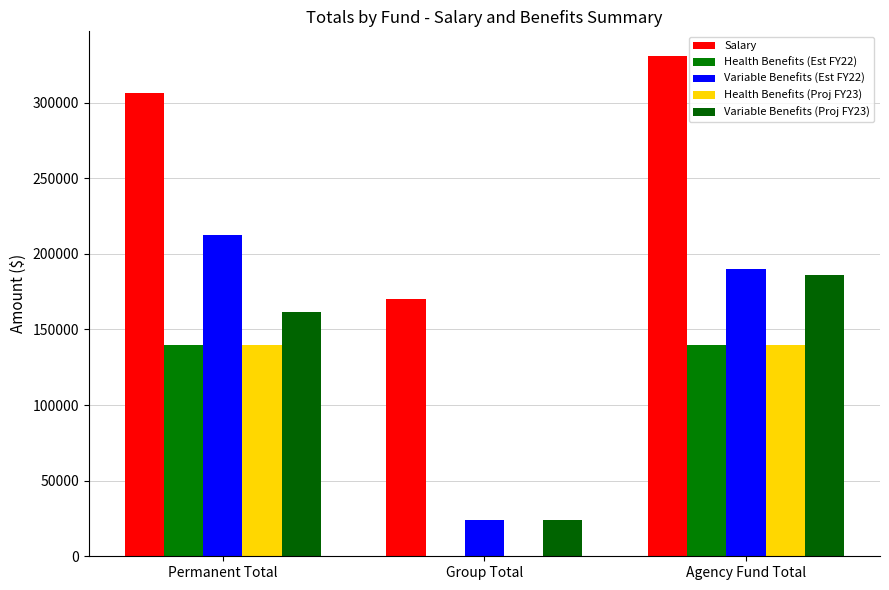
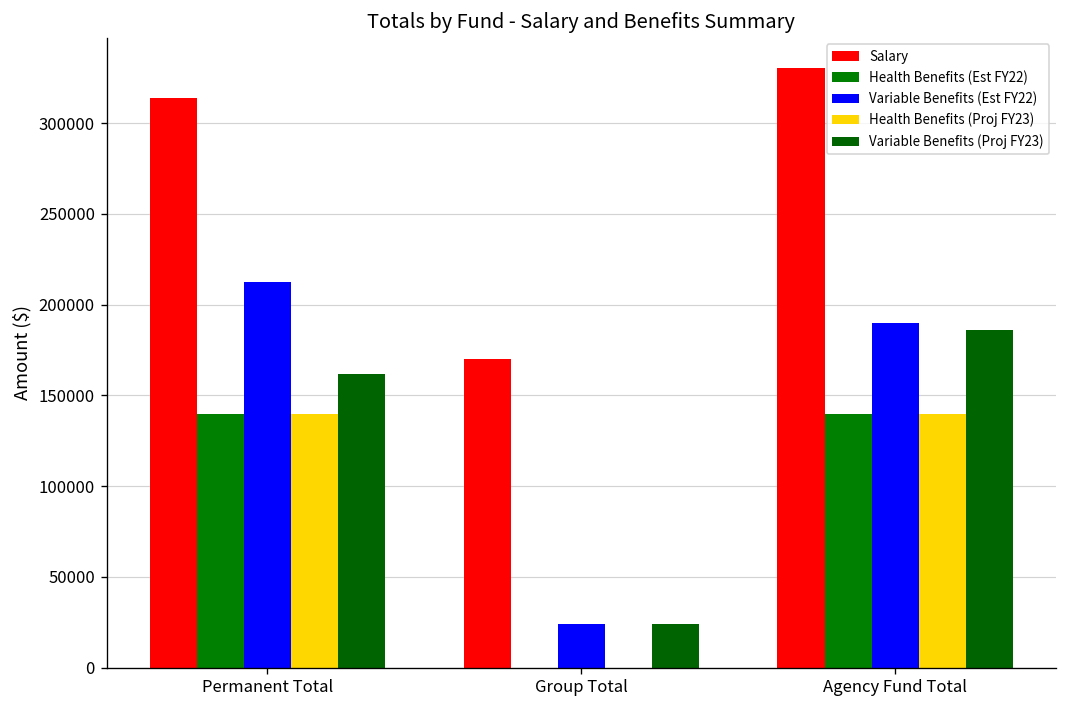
  {
    "Salary": {
-     "Permanent Total": 306000,
+     "Permanent Total": 314000,
      "Group Total": 170000,
      "Agency Fund Total": 331000
    },
    "Variable Benefits (Est FY22)": {
      "Permanent Total": 212000,
      "Group Total": 24000,
      "Agency Fund Total": 190000
    },
    "Health Benefits (Proj FY23)": {
      "Permanent Total": 140000,
      "Group Total": 0,
      "Agency Fund Total": 140000
    }
  }
